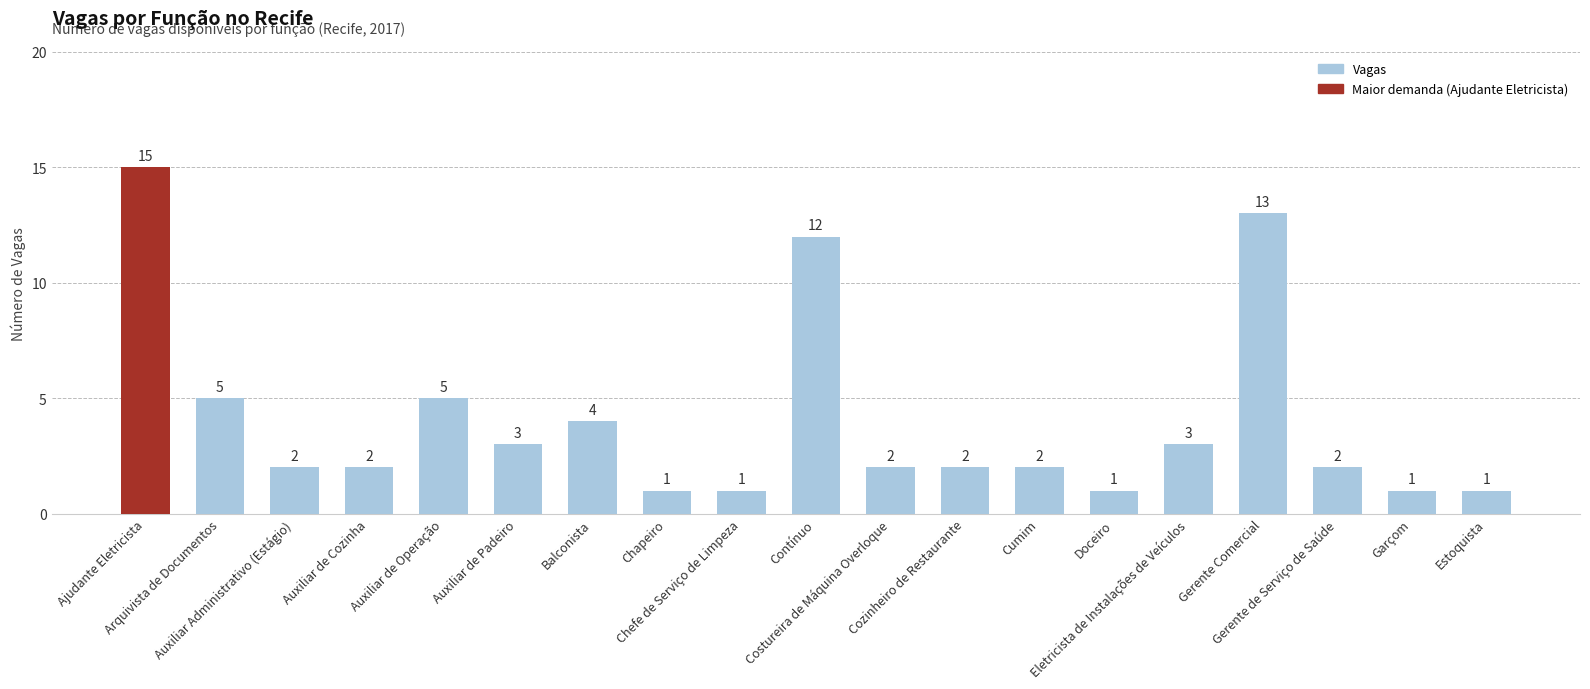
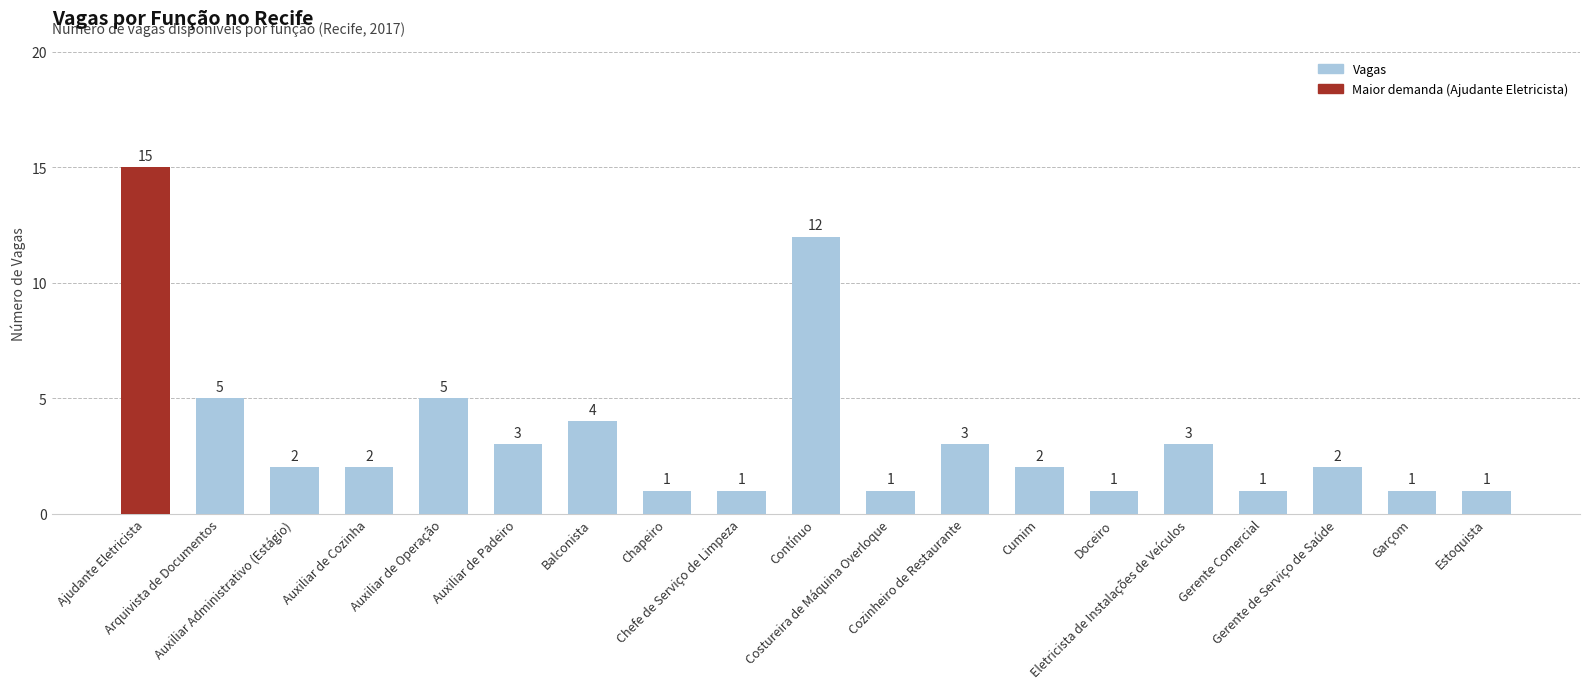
  {
    "Ajudante Eletricista": 15,
    "Arquivista de Documentos": 5,
    "Auxiliar Administrativo (Estágio)": 2,
    "Auxiliar de Cozinha": 2,
    "Auxiliar de Operação": 5,
    "Auxiliar de Padeiro": 3,
    "Balconista": 4,
    "Chapeiro": 1,
    "Chefe de Serviço de Limpeza": 1,
    "Contínuo": 12,
-   "Costureira de Máquina Overloque": 2,
-   "Cozinheiro de Restaurante": 2,
+   "Costureira de Máquina Overloque": 1,
+   "Cozinheiro de Restaurante": 3,
    "Cumim": 2,
    "Doceiro": 1,
    "Eletricista de Instalações de Veículos": 3,
-   "Gerente Comercial": 13,
+   "Gerente Comercial": 1,
    "Gerente de Serviço de Saúde": 2,
    "Garçom": 1,
    "Estoquista": 1
  }
